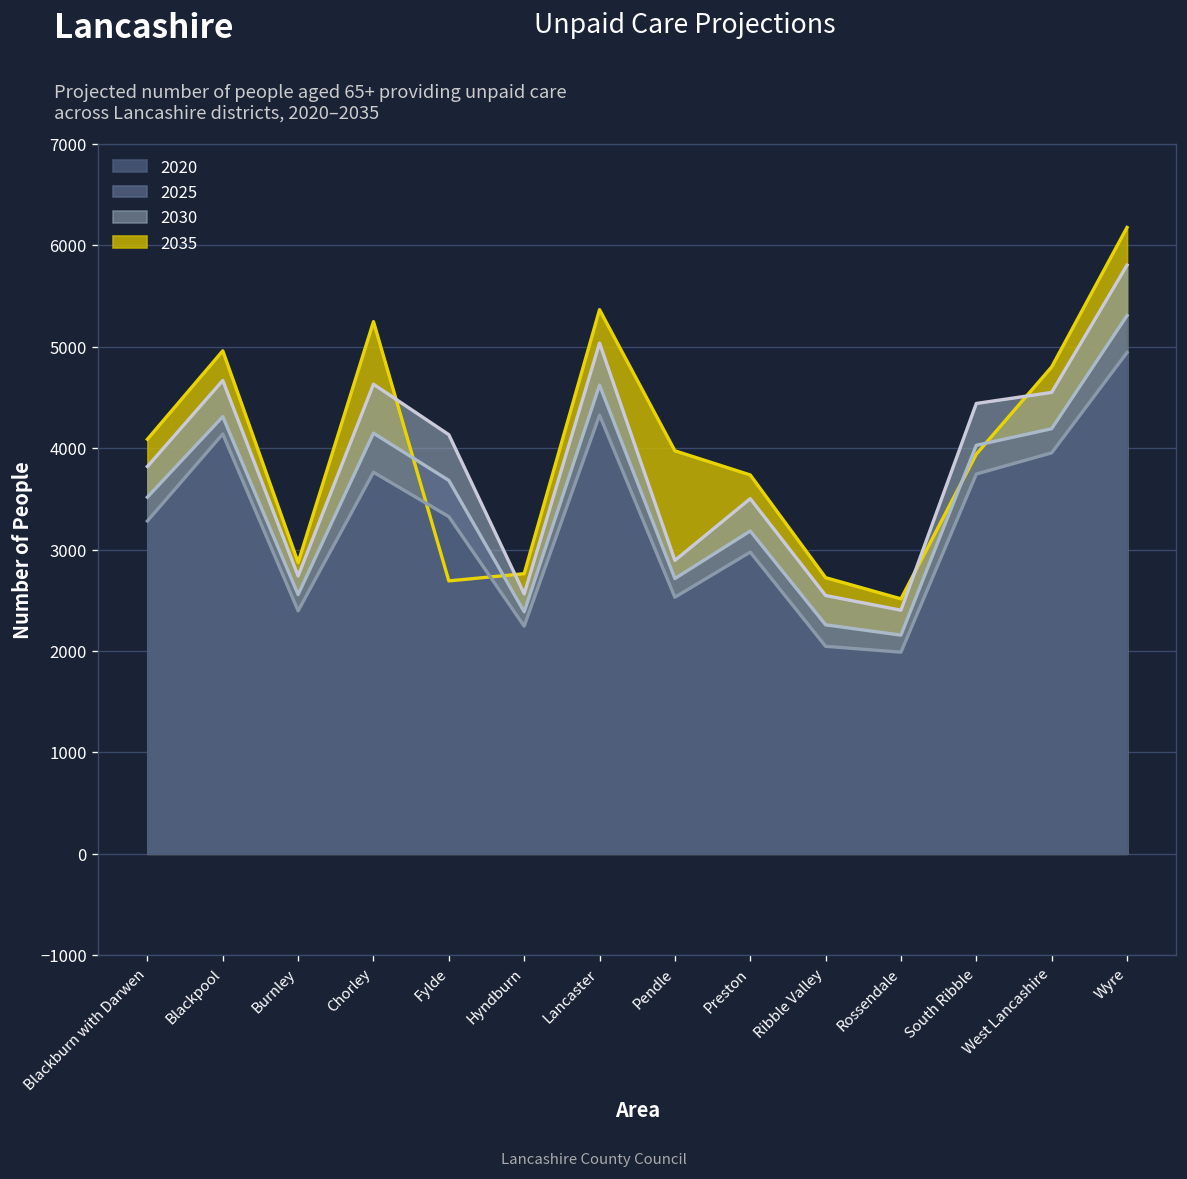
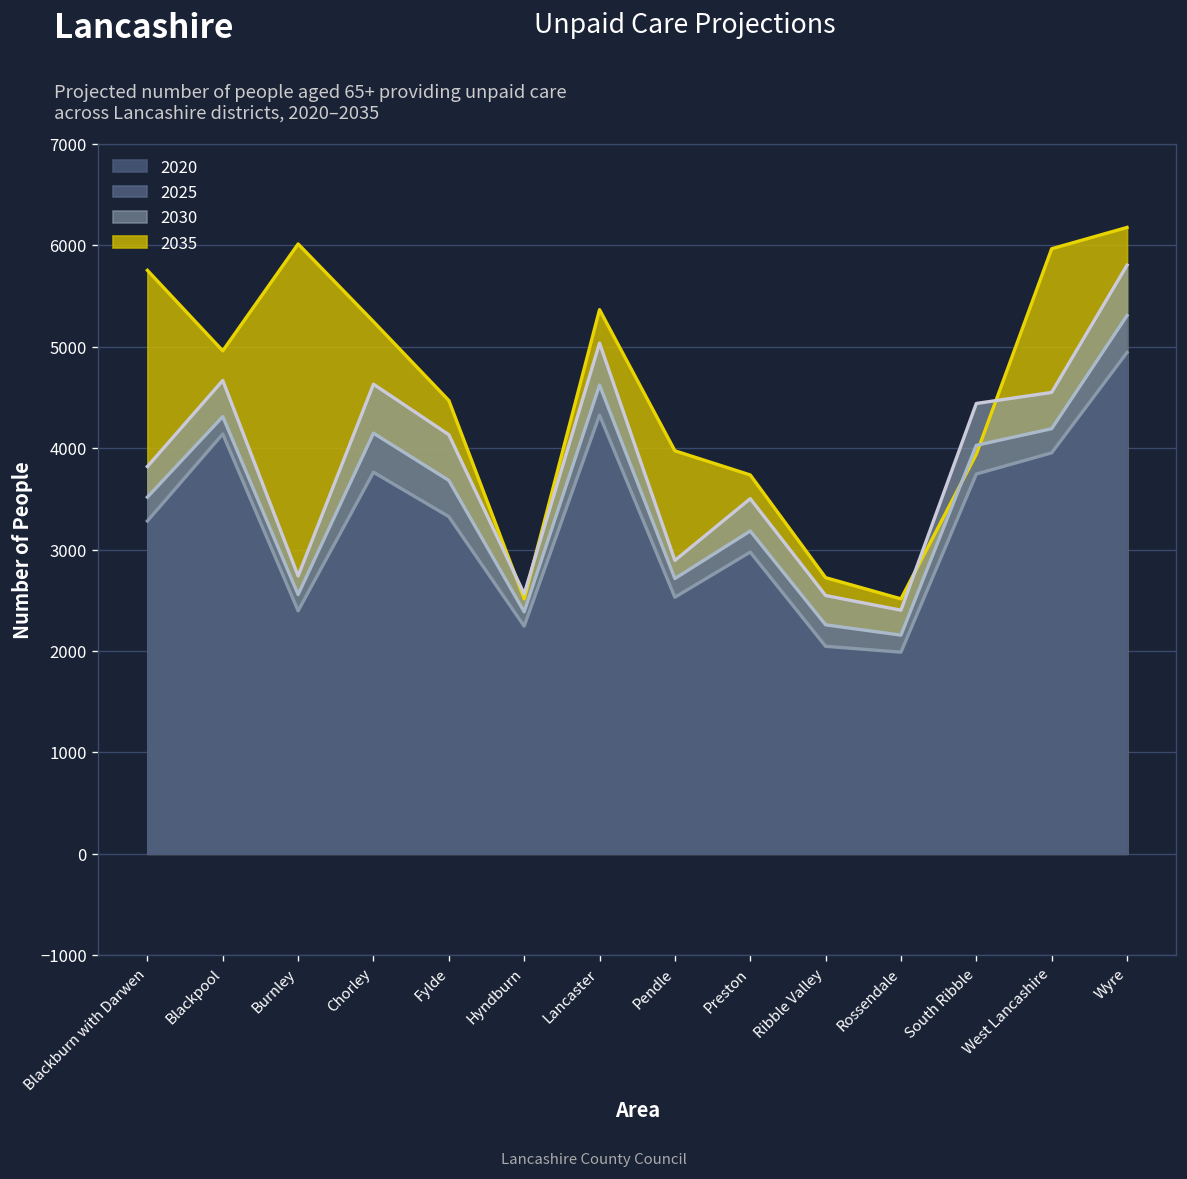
  {
    "2035": {
-     "Blackburn with Darwen": 4100,
+     "Blackburn with Darwen": 5800,
      "Blackpool": 5000,
-     "Burnley": 2900,
+     "Burnley": 6000,
      "Chorley": 5200,
-     "Fylde": 2700,
-     "Hyndburn": 2800,
+     "Fylde": 4500,
+     "Hyndburn": 2500,
      "Lancaster": 5400,
      "Pendle": 4000,
      "Preston": 3700,
      "Ribble Valley": 2700,
      "Rossendale": 2500,
      "South Ribble": 3900,
-     "West Lancashire": 4800,
+     "West Lancashire": 6000,
      "Wyre": 6200
    }
  }
